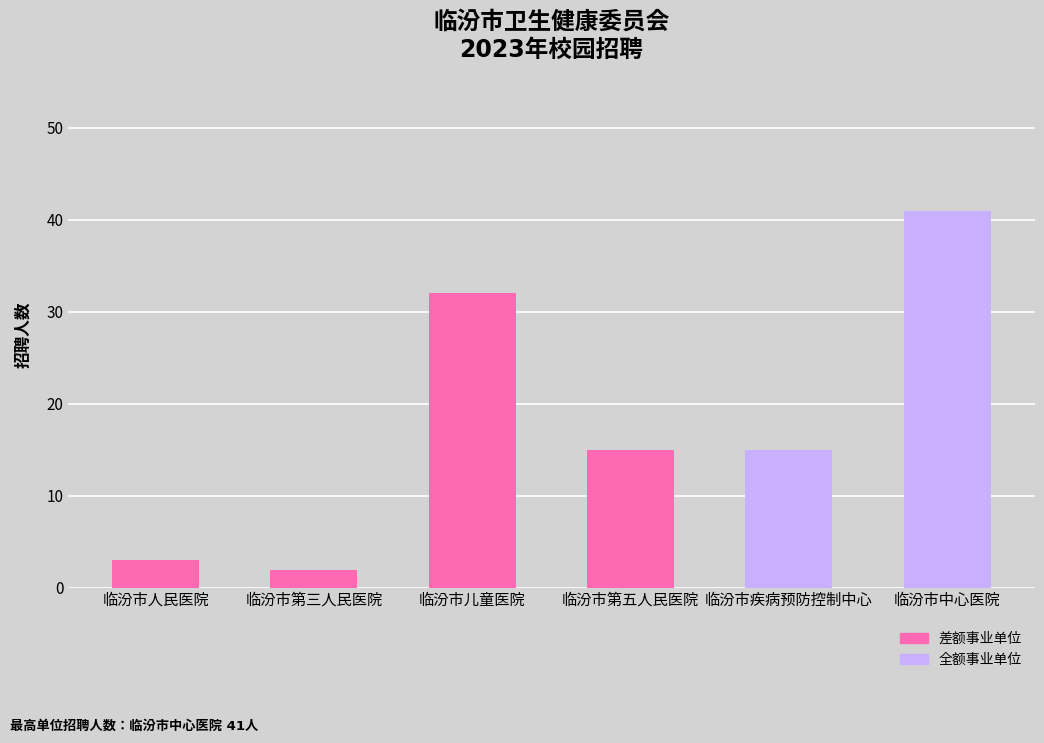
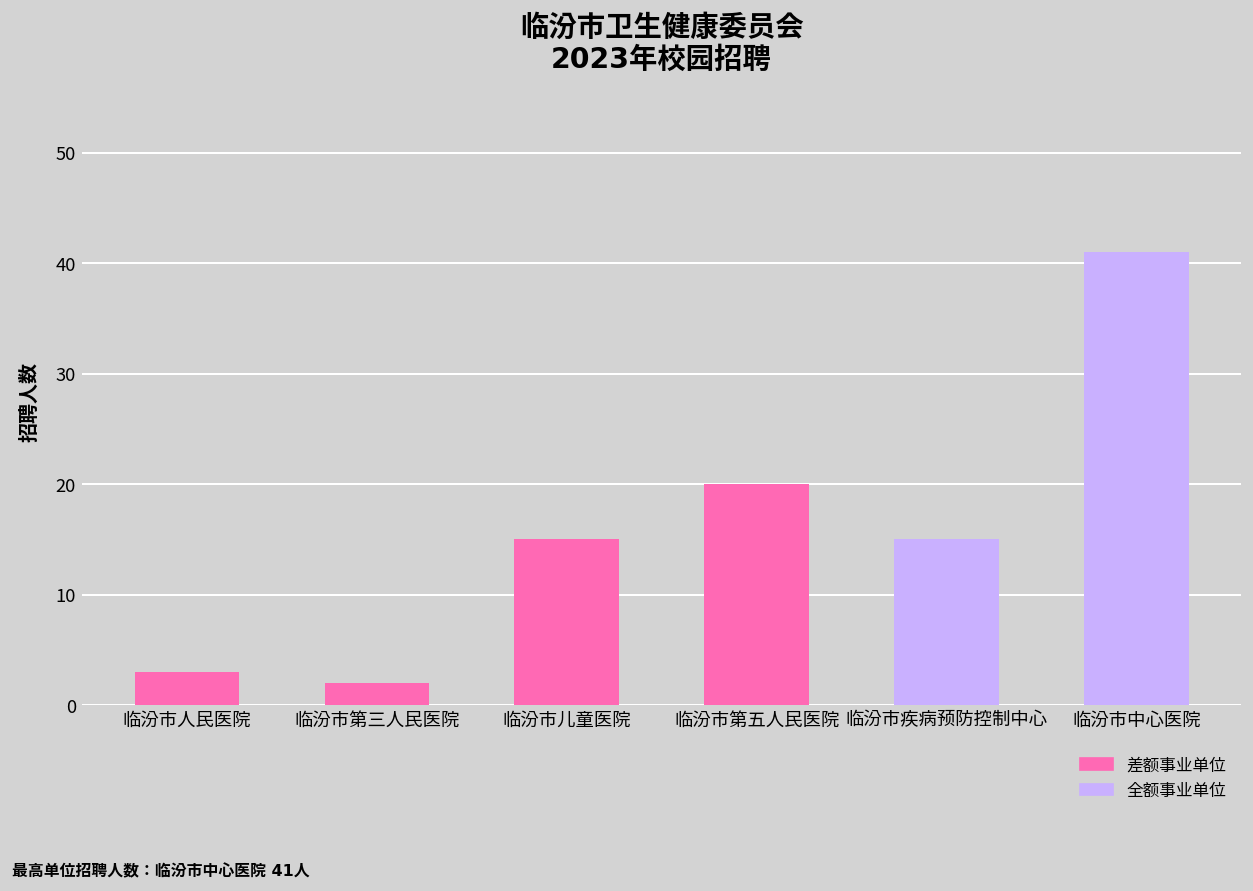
  {
    "临汾市人民医院": 3,
    "临汾市第三人民医院": 2,
-   "临汾市儿童医院": 32,
-   "临汾市第五人民医院": 15,
+   "临汾市儿童医院": 15,
+   "临汾市第五人民医院": 20,
    "临汾市疾病预防控制中心": 15,
    "临汾市中心医院": 41
  }
